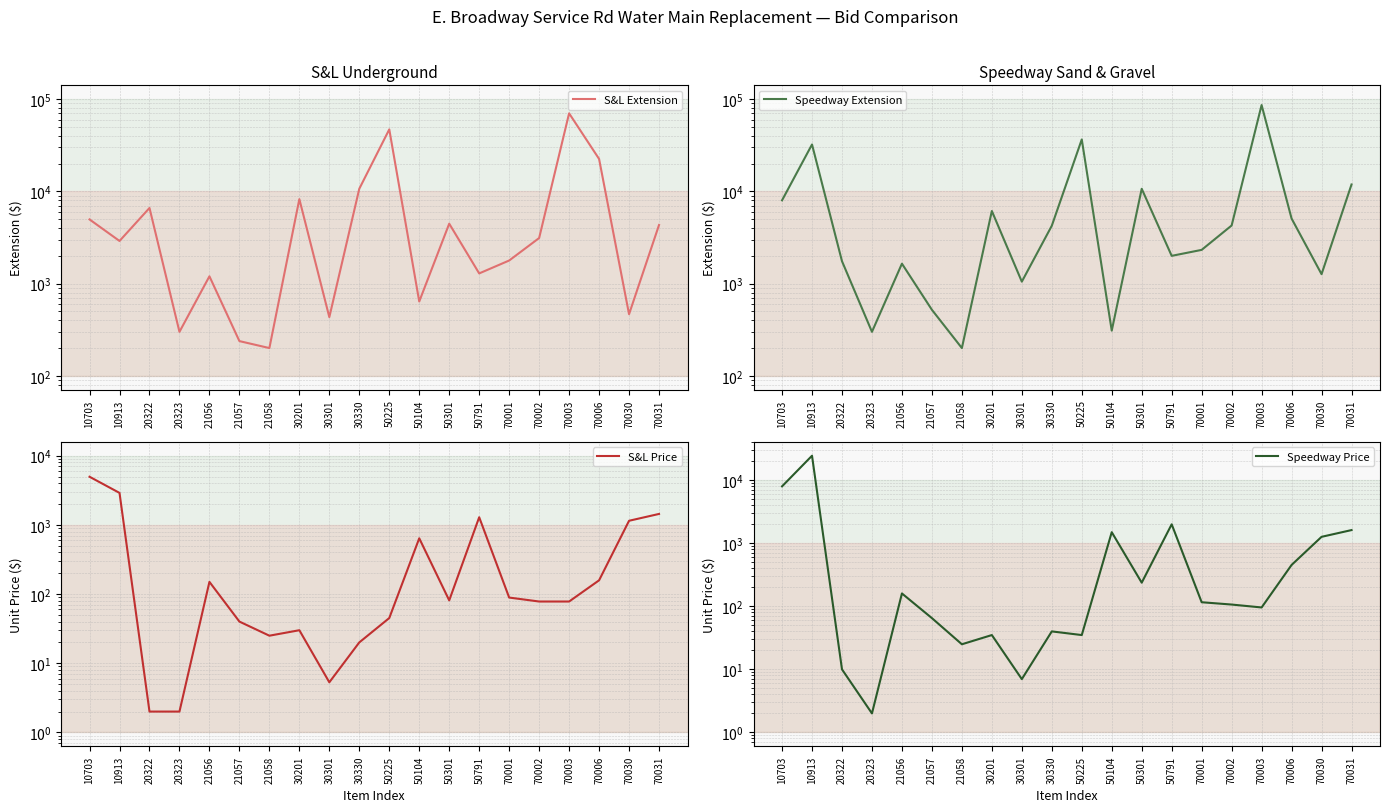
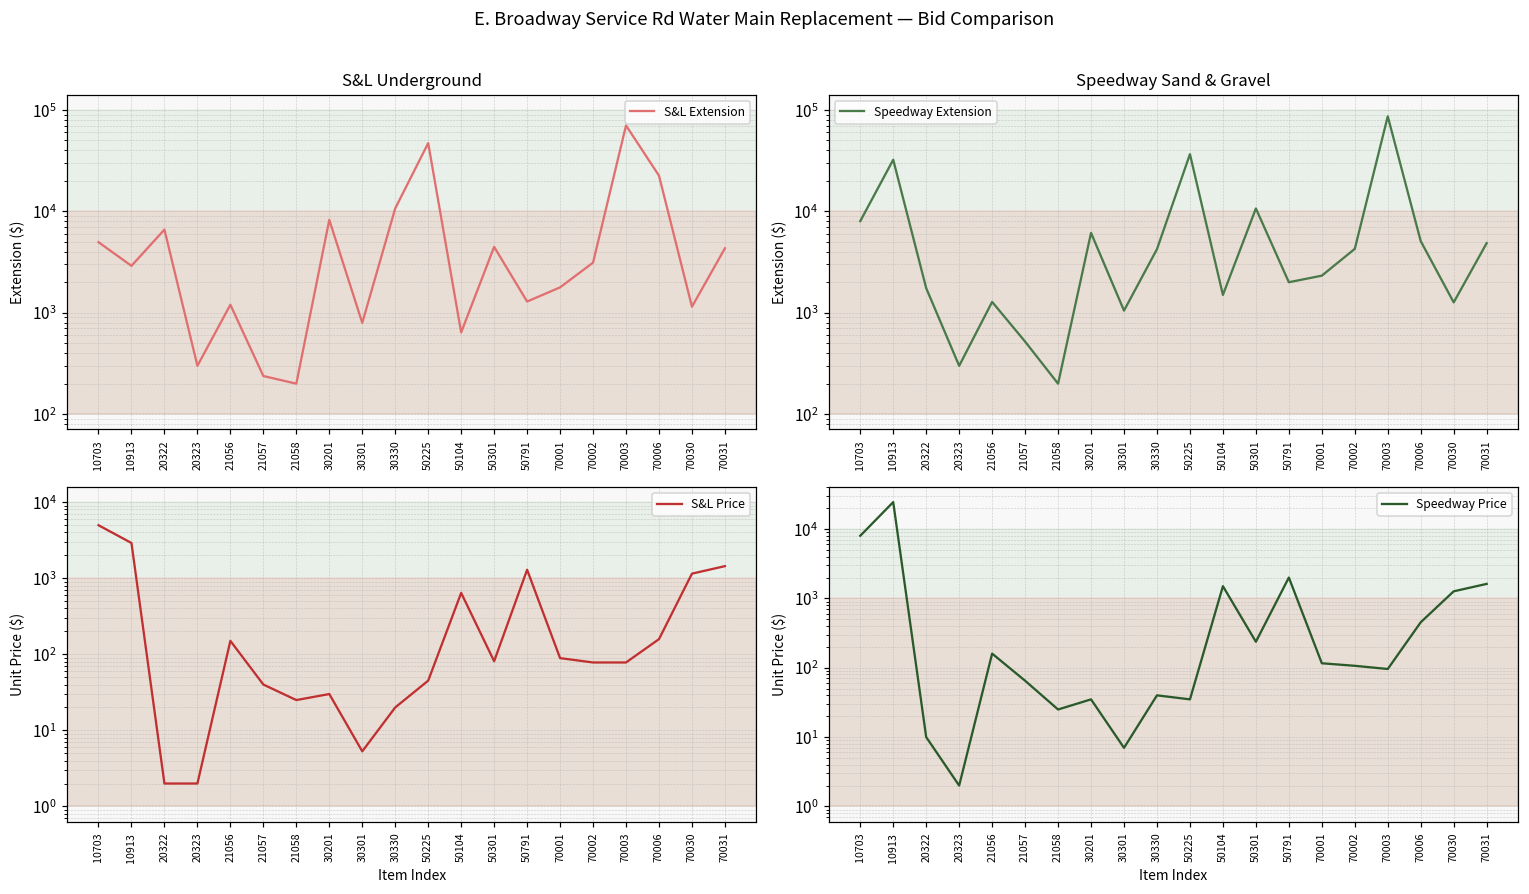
  {
    "S&L Underground": {
      "10703": 5000,
      "10913": 2900,
      "20322": 7000,
      "20323": 300,
      "21056": 1200,
      "21057": 240,
      "21058": 200,
      "30201": 8000,
-     "30301": 400,
+     "30301": 800,
      "30330": 11000,
      "50225": 50000,
      "50104": 600,
      "50301": 4000,
      "50791": 1300,
      "70001": 1800,
      "70002": 3100,
      "70003": 70000,
      "70006": 22000,
-     "70030": 500,
+     "70030": 1100,
      "70031": 4000
    },
    "Speedway Sand & Gravel": {
      "10703": 8000,
      "10913": 32000,
      "20322": 1800,
      "20323": 300,
-     "21056": 1600,
+     "21056": 1300,
      "21057": 500,
      "21058": 200,
      "30201": 6000,
      "30301": 1100,
      "30330": 4000,
      "50225": 37000,
-     "50104": 310,
+     "50104": 1500,
      "50301": 11000,
      "50791": 2000,
      "70001": 2300,
      "70002": 4000,
      "70003": 90000,
      "70006": 5000,
      "70030": 1300,
-     "70031": 12000
+     "70031": 5000
    }
  }
